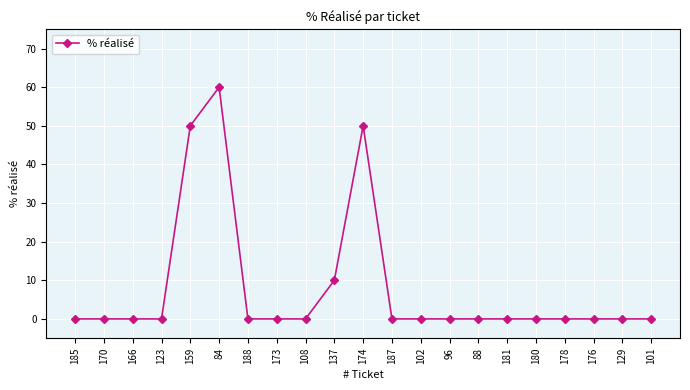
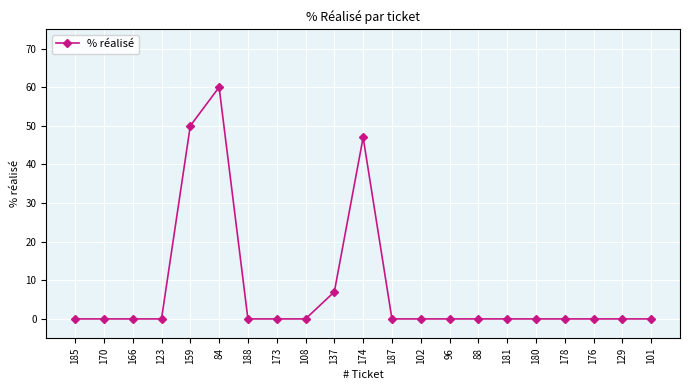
  {
    "185": 0,
    "170": 0,
    "166": 0,
    "123": 0,
    "159": 50,
    "84": 60,
    "188": 0,
    "173": 0,
    "108": 0,
-   "137": 10,
-   "174": 50,
+   "137": 7,
+   "174": 47,
    "187": 0,
    "102": 0,
    "96": 0,
    "88": 0,
    "181": 0,
    "180": 0,
    "178": 0,
    "176": 0,
    "129": 0,
    "101": 0
  }
